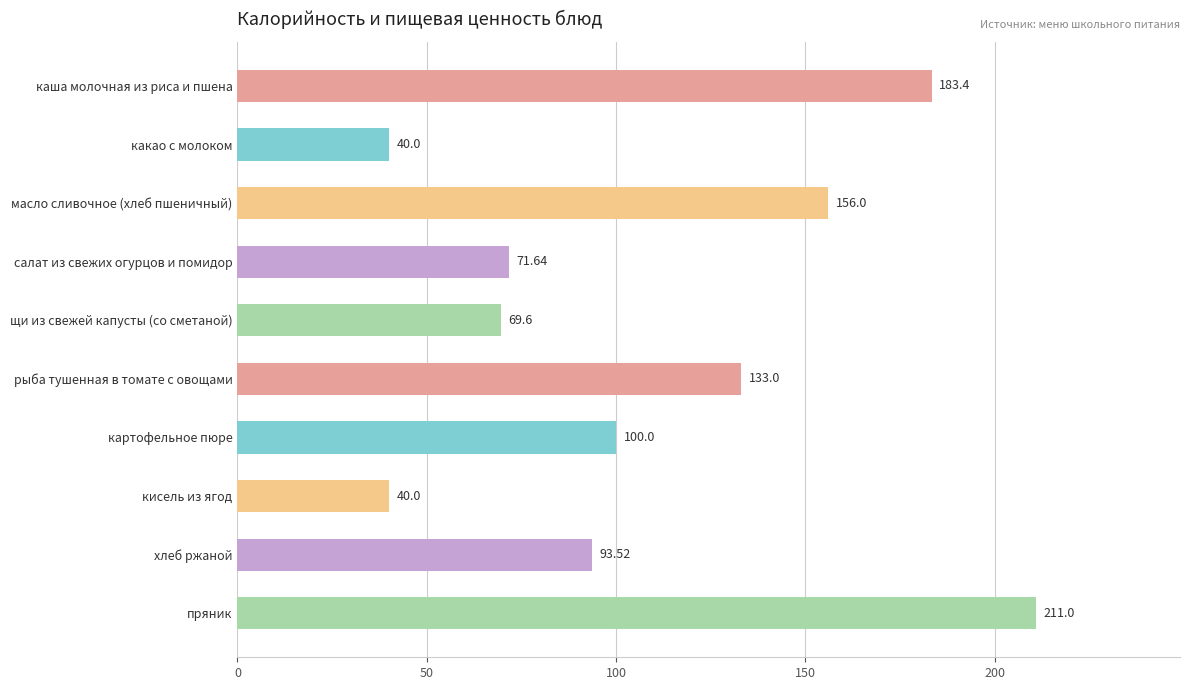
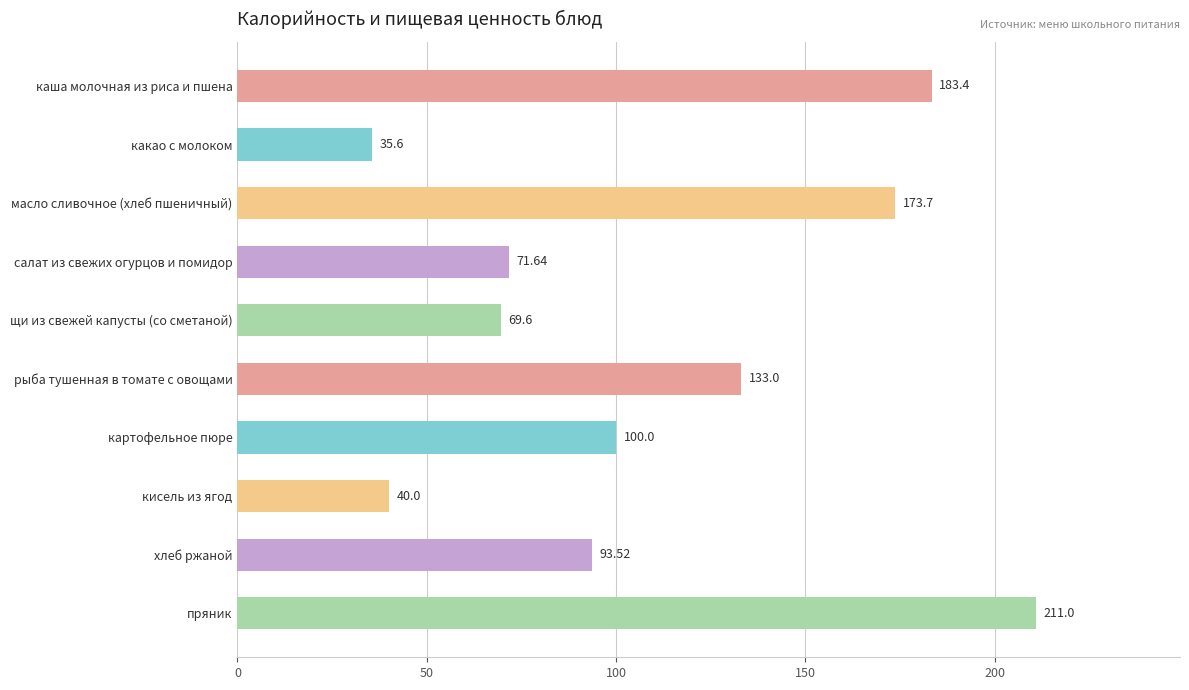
  {
    "каша молочная из риса и пшена": 183.4,
-   "какао с молоком": 40.0,
-   "масло сливочное (хлеб пшеничный)": 156.0,
+   "какао с молоком": 35.6,
+   "масло сливочное (хлеб пшеничный)": 173.7,
    "салат из свежих огурцов и помидор": 71.64,
    "щи из свежей капусты (со сметаной)": 69.6,
    "рыба тушенная в томате с овощами": 133.0,
    "картофельное пюре": 100.0,
    "кисель из ягод": 40.0,
    "хлеб ржаной": 93.52,
    "пряник": 211.0
  }
